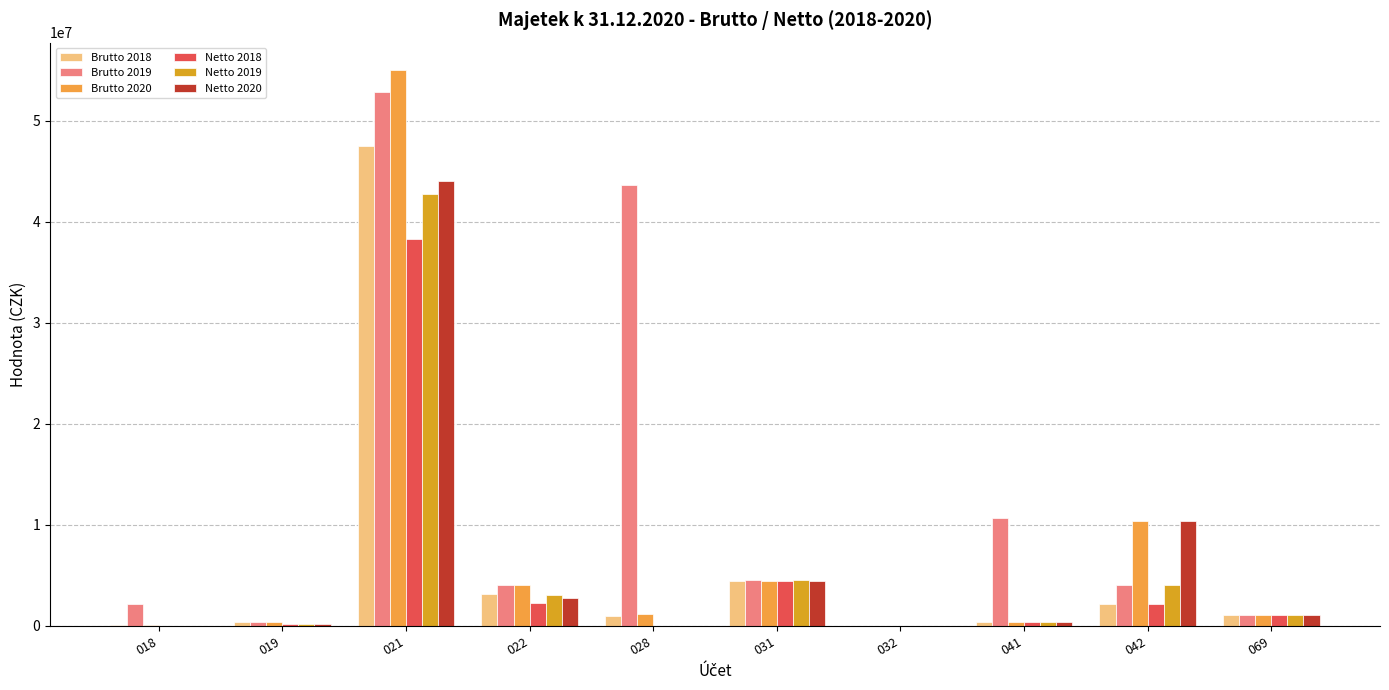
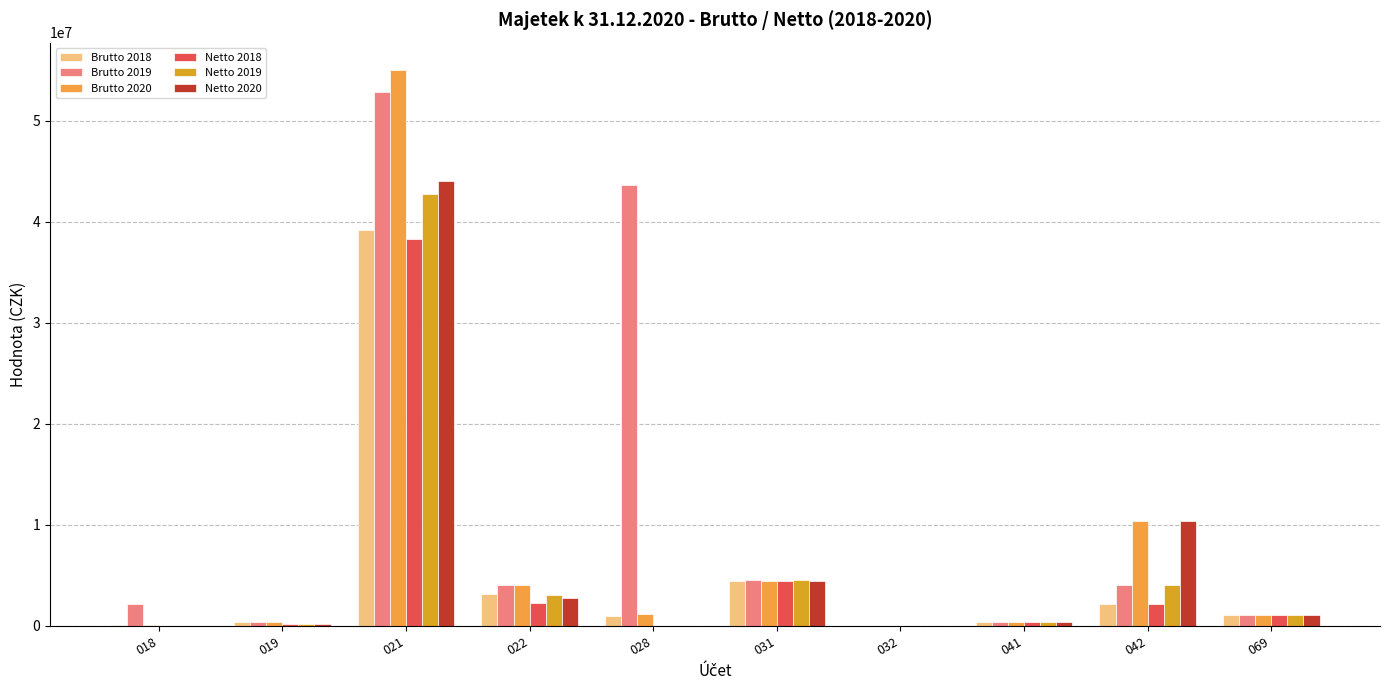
  {
    "Brutto 2018": {
      "019": 400000,
-     "021": 47500000,
+     "021": 39200000,
      "022": 3100000,
      "028": 1000000,
      "031": 4500000,
      "041": 400000,
      "042": 2200000,
      "069": 1100000
    },
    "Brutto 2019": {
      "018": 2100000,
      "019": 400000,
      "021": 52800000,
      "022": 4100000,
      "028": 43700000,
      "031": 4500000,
-     "041": 10700000,
+     "041": 400000,
      "042": 4000000,
      "069": 1100000
    }
  }
